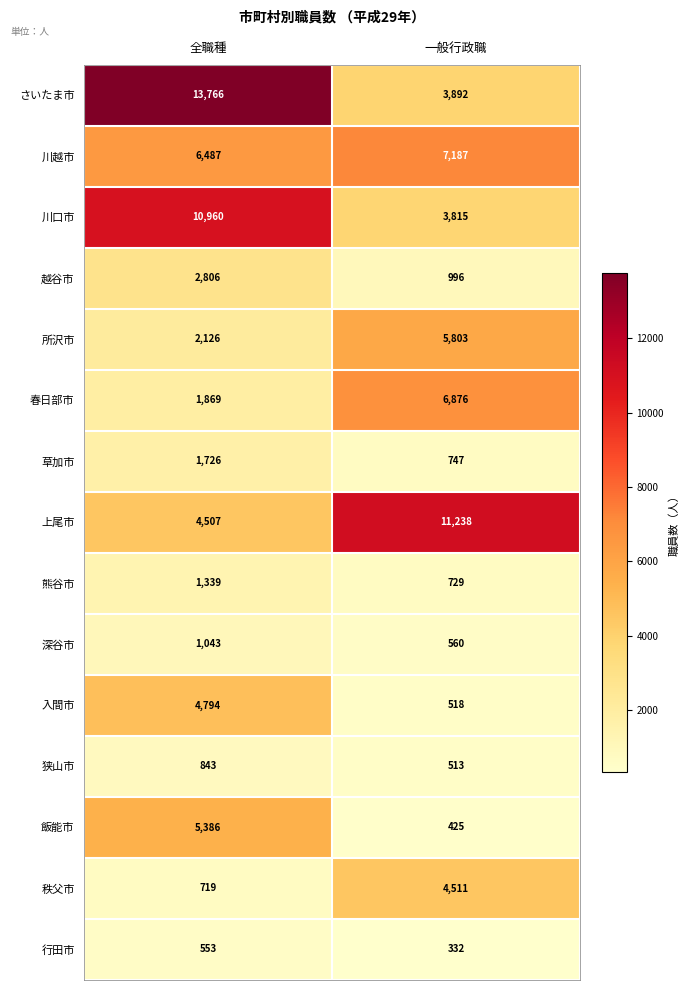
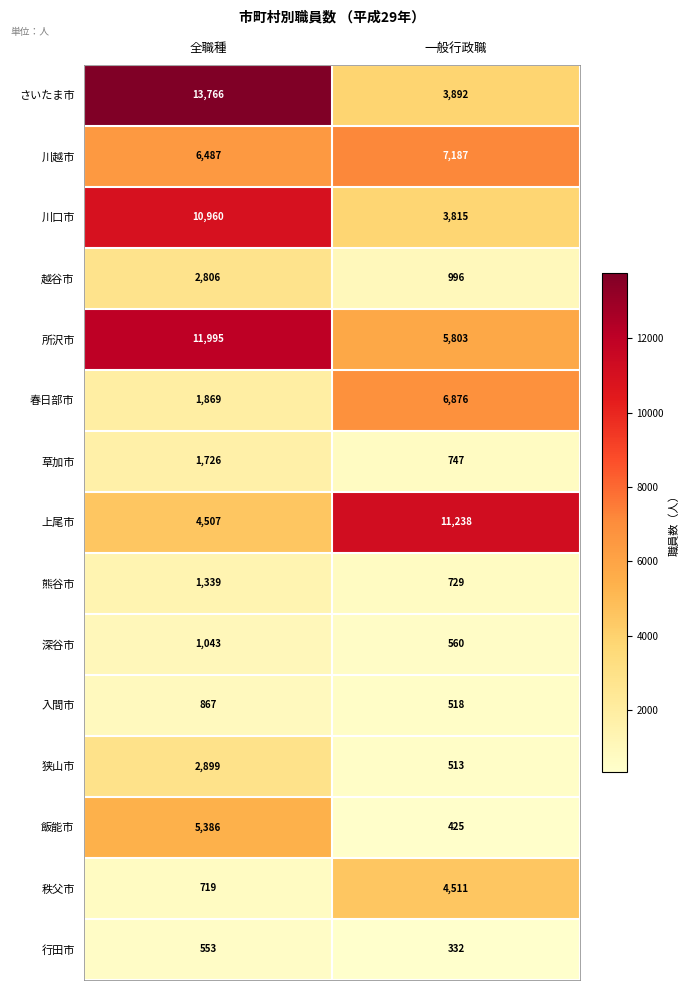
  {
    "さいたま市": {
      "全職種": "13,766",
      "一般行政職": "3,892"
    },
    "川越市": {
      "全職種": "6,487",
      "一般行政職": "7,187"
    },
    "川口市": {
      "全職種": "10,960",
      "一般行政職": "3,815"
    },
    "越谷市": {
      "全職種": "2,806",
      "一般行政職": "996"
    },
    "所沢市": {
-     "全職種": "2,126",
+     "全職種": "11,995",
      "一般行政職": "5,803"
    },
    "春日部市": {
      "全職種": "1,869",
      "一般行政職": "6,876"
    },
    "草加市": {
      "全職種": "1,726",
      "一般行政職": "747"
    },
    "上尾市": {
      "全職種": "4,507",
      "一般行政職": "11,238"
    },
    "熊谷市": {
      "全職種": "1,339",
      "一般行政職": "729"
    },
    "深谷市": {
      "全職種": "1,043",
      "一般行政職": "560"
    },
    "入間市": {
-     "全職種": "4,794",
+     "全職種": "867",
      "一般行政職": "518"
    },
    "狭山市": {
-     "全職種": "843",
+     "全職種": "2,899",
      "一般行政職": "513"
    },
    "飯能市": {
      "全職種": "5,386",
      "一般行政職": "425"
    },
    "秩父市": {
      "全職種": "719",
      "一般行政職": "4,511"
    },
    "行田市": {
      "全職種": "553",
      "一般行政職": "332"
    }
  }
